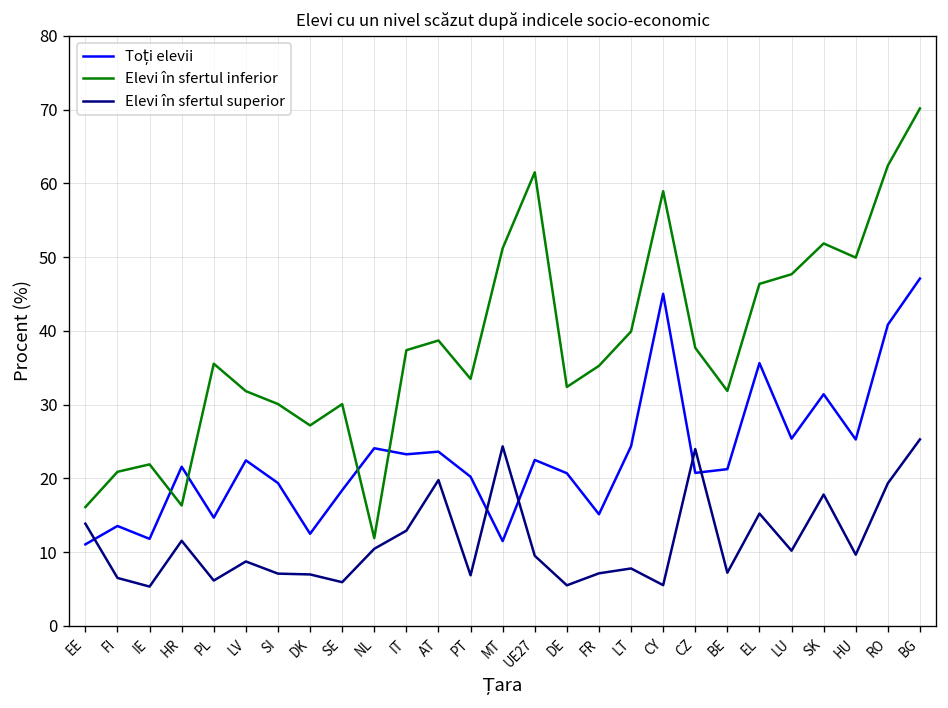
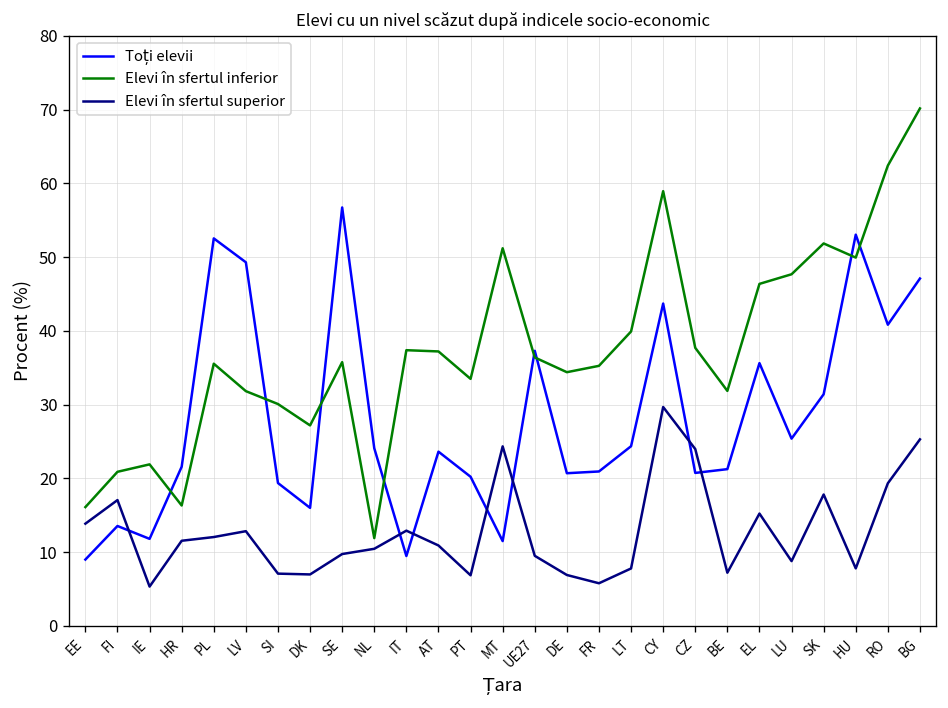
  {
    "Toți elevii": {
-     "EE": 11,
+     "EE": 9,
      "FI": 14,
      "IE": 12,
      "HR": 22,
-     "PL": 15,
-     "LV": 22,
+     "PL": 53,
+     "LV": 49,
      "SI": 19,
-     "DK": 12,
-     "SE": 18,
+     "DK": 16,
+     "SE": 57,
      "NL": 24,
-     "IT": 23,
+     "IT": 9,
      "AT": 24,
      "PT": 20,
      "MT": 11,
-     "UE27": 23,
+     "UE27": 37,
      "DE": 21,
-     "FR": 15,
+     "FR": 21,
      "LT": 24,
-     "CY": 45,
+     "CY": 44,
      "CZ": 21,
      "BE": 21,
      "EL": 36,
      "LU": 25,
      "SK": 31,
-     "HU": 25,
+     "HU": 53,
      "RO": 41,
      "BG": 47
    },
    "Elevi în sfertul inferior": {
      "EE": 16,
      "FI": 21,
      "IE": 22,
      "HR": 16,
      "PL": 36,
      "LV": 32,
      "SI": 30,
      "DK": 27,
-     "SE": 30,
+     "SE": 36,
      "NL": 12,
      "IT": 37,
-     "AT": 39,
+     "AT": 37,
      "PT": 33,
      "MT": 51,
-     "UE27": 62,
-     "DE": 32,
+     "UE27": 36,
+     "DE": 34,
      "FR": 35,
      "LT": 40,
      "CY": 59,
      "CZ": 38,
      "BE": 32,
      "EL": 46,
      "LU": 48,
      "SK": 52,
      "HU": 50,
      "RO": 62,
      "BG": 70
    },
    "Elevi în sfertul superior": {
      "EE": 14,
-     "FI": 7,
+     "FI": 17,
      "IE": 5,
      "HR": 12,
-     "PL": 6,
-     "LV": 9,
+     "PL": 12,
+     "LV": 13,
      "SI": 7,
      "DK": 7,
-     "SE": 6,
+     "SE": 10,
      "NL": 10,
      "IT": 13,
-     "AT": 20,
+     "AT": 11,
      "PT": 7,
      "MT": 24,
      "UE27": 10,
-     "DE": 6,
-     "FR": 7,
+     "DE": 7,
+     "FR": 6,
      "LT": 8,
-     "CY": 6,
+     "CY": 30,
      "CZ": 24,
      "BE": 7,
      "EL": 15,
-     "LU": 10,
+     "LU": 9,
      "SK": 18,
-     "HU": 10,
+     "HU": 8,
      "RO": 19,
      "BG": 25
    }
  }
